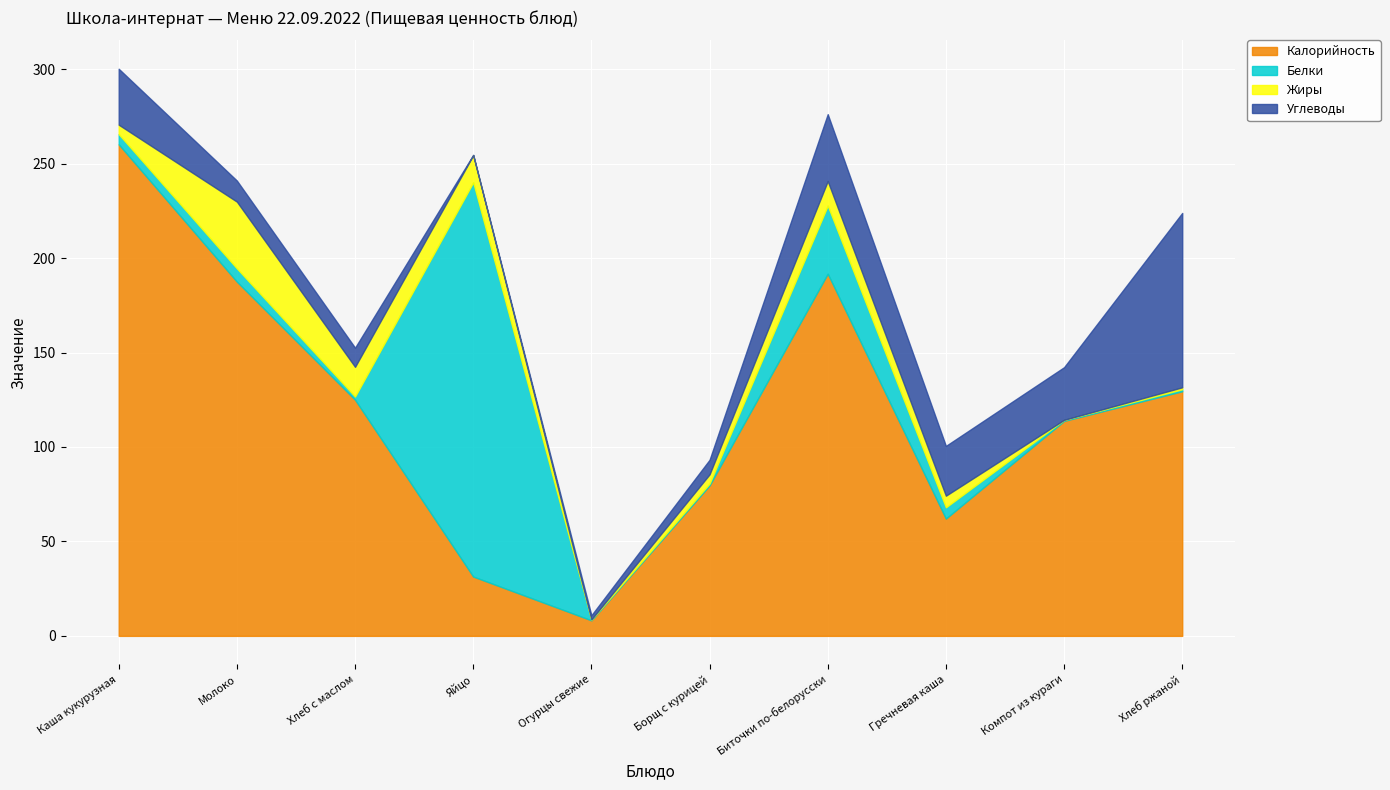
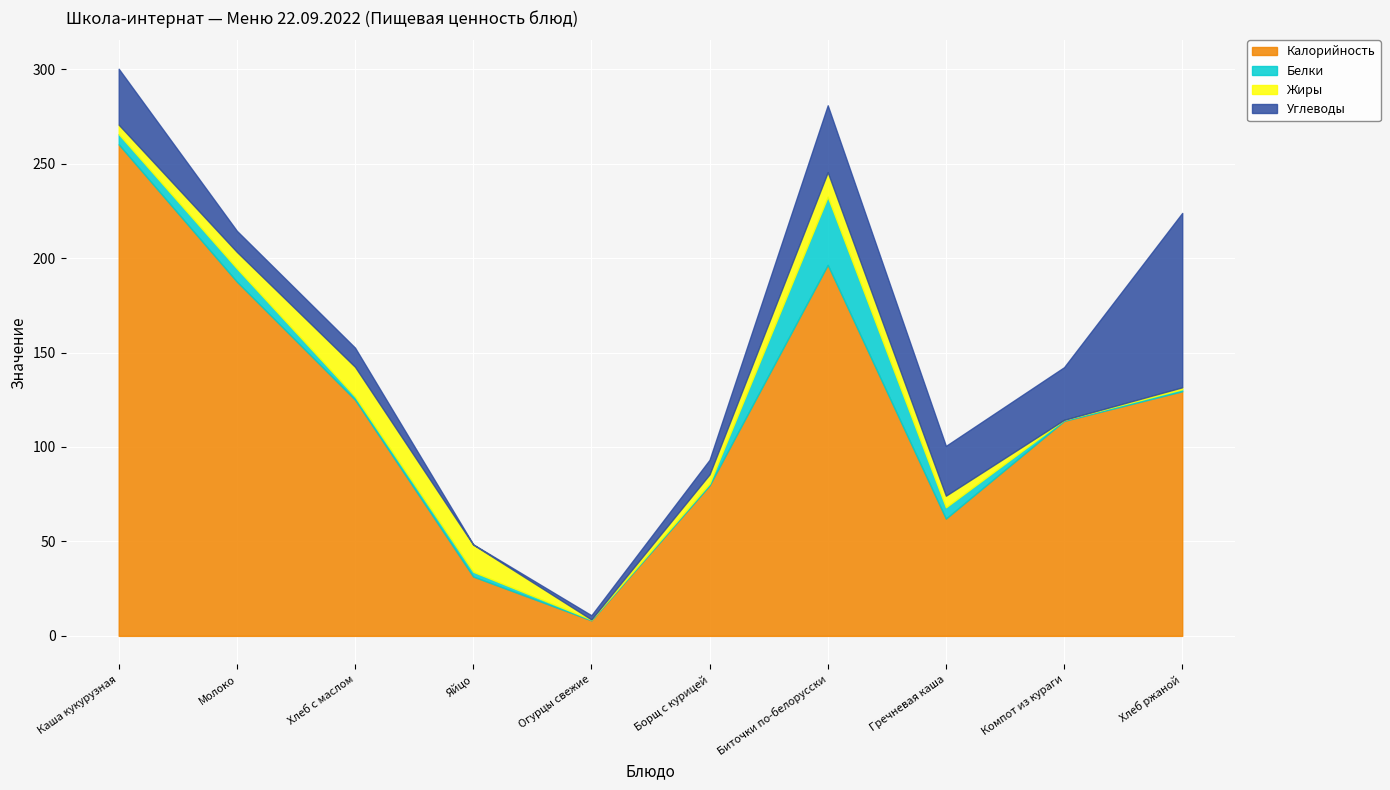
  {
    "Калорийность": {
      "Каша кукурузная": 260,
      "Молоко": 188,
      "Хлеб с маслом": 125,
      "Яйцо": 31,
-     "Биточки по-белорусски": 192,
+     "Биточки по-белорусски": 196,
      "Гречневая каша": 62
    },
    "Белки": {
      "Каша кукурузная": 5,
      "Молоко": 7,
      "Хлеб с маслом": 2,
-     "Яйцо": 209,
+     "Яйцо": 3,
      "Биточки по-белорусски": 36,
      "Гречневая каша": 6
    },
    "Жиры": {
      "Каша кукурузная": 5,
-     "Молоко": 35,
+     "Молоко": 9,
      "Хлеб с маслом": 16,
      "Борщ с курицей": 5,
      "Биточки по-белорусски": 13,
      "Гречневая каша": 6
    },
    "Углеводы": {
      "Каша кукурузная": 30,
      "Молоко": 11,
      "Хлеб с маслом": 10,
      "Огурцы свежие": 2,
      "Борщ с курицей": 8,
      "Биточки по-белорусски": 35,
      "Гречневая каша": 26,
      "Компот из кураги": 28,
      "Хлеб ржаной": 92
    }
  }
